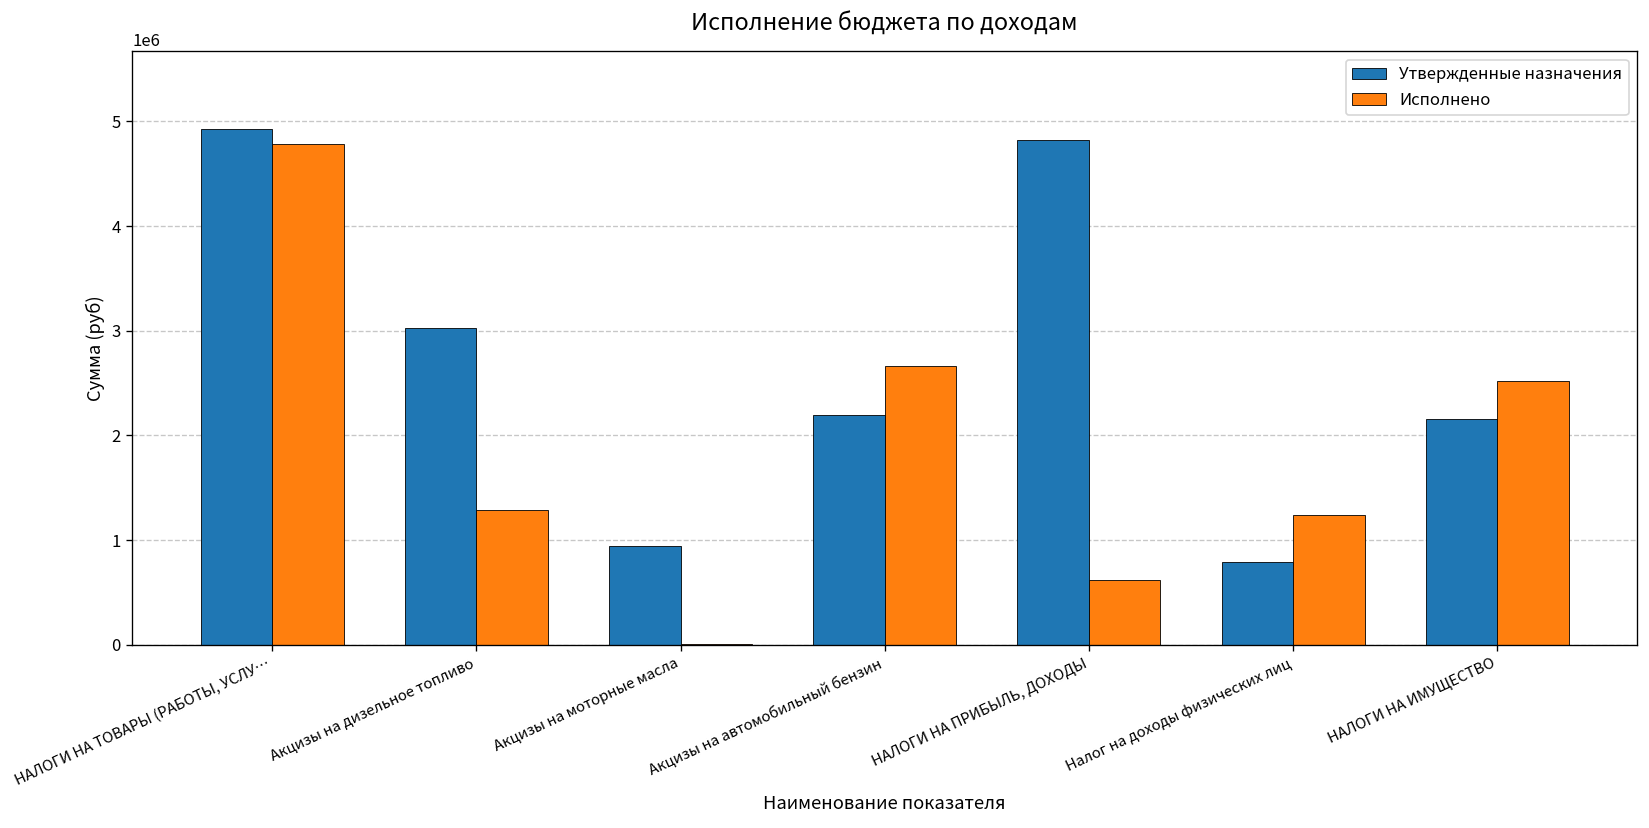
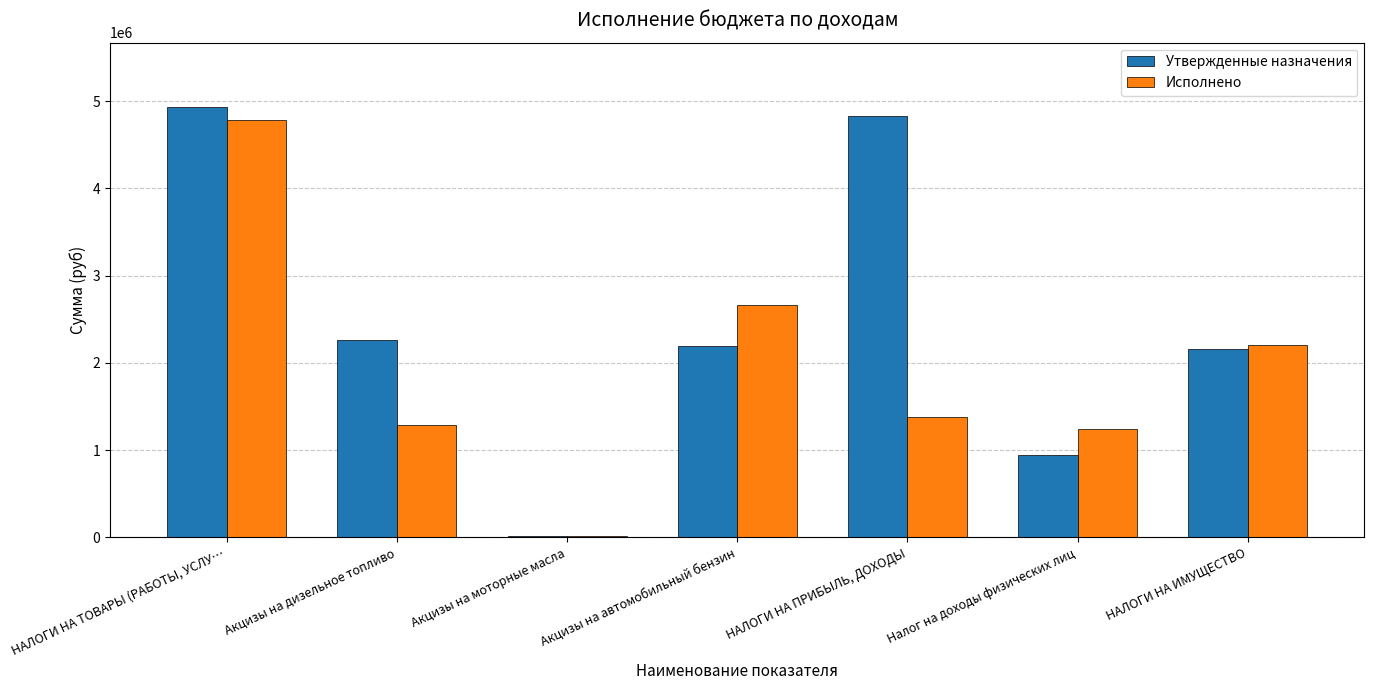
  {
    "Утвержденные назначения": {
      "НАЛОГИ НА ТОВАРЫ (РАБОТЫ, УСЛУ…": 4900000,
-     "Акцизы на дизельное топливо": 3000000,
-     "Акцизы на моторные масла": 900000,
+     "Акцизы на дизельное топливо": 2300000,
+     "Акцизы на моторные масла": 0,
      "Акцизы на автомобильный бензин": 2200000,
      "НАЛОГИ НА ПРИБЫЛЬ, ДОХОДЫ": 4800000,
-     "Налог на доходы физических лиц": 800000,
+     "Налог на доходы физических лиц": 1000000,
      "НАЛОГИ НА ИМУЩЕСТВО": 2200000
    },
    "Исполнено": {
      "НАЛОГИ НА ТОВАРЫ (РАБОТЫ, УСЛУ…": 4800000,
      "Акцизы на дизельное топливо": 1300000,
      "Акцизы на автомобильный бензин": 2700000,
-     "НАЛОГИ НА ПРИБЫЛЬ, ДОХОДЫ": 600000,
+     "НАЛОГИ НА ПРИБЫЛЬ, ДОХОДЫ": 1400000,
      "Налог на доходы физических лиц": 1200000,
-     "НАЛОГИ НА ИМУЩЕСТВО": 2500000
+     "НАЛОГИ НА ИМУЩЕСТВО": 2200000
    }
  }
